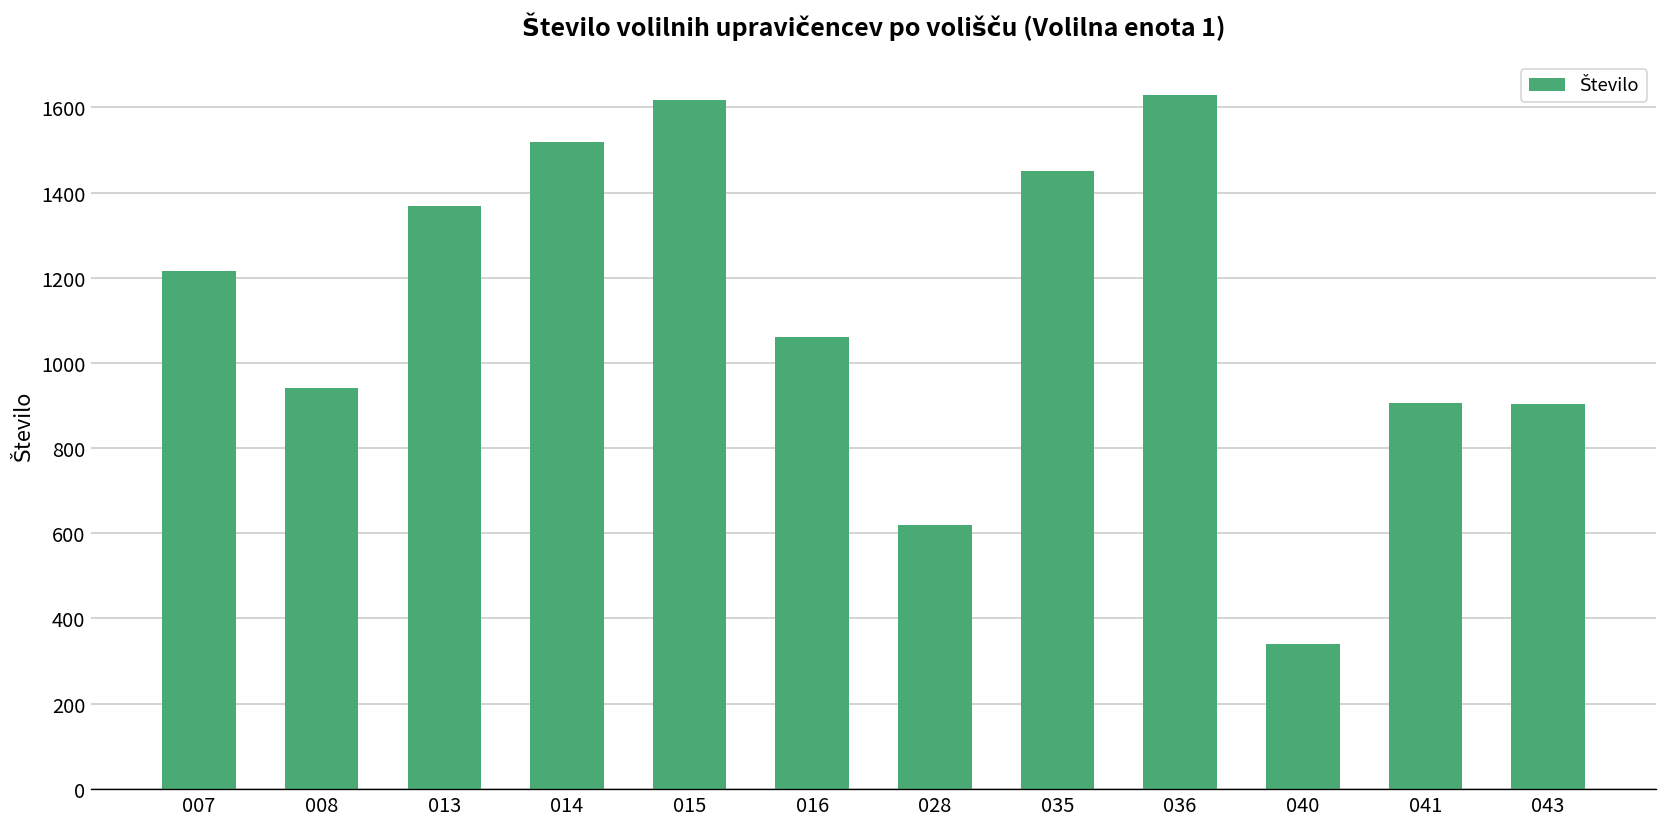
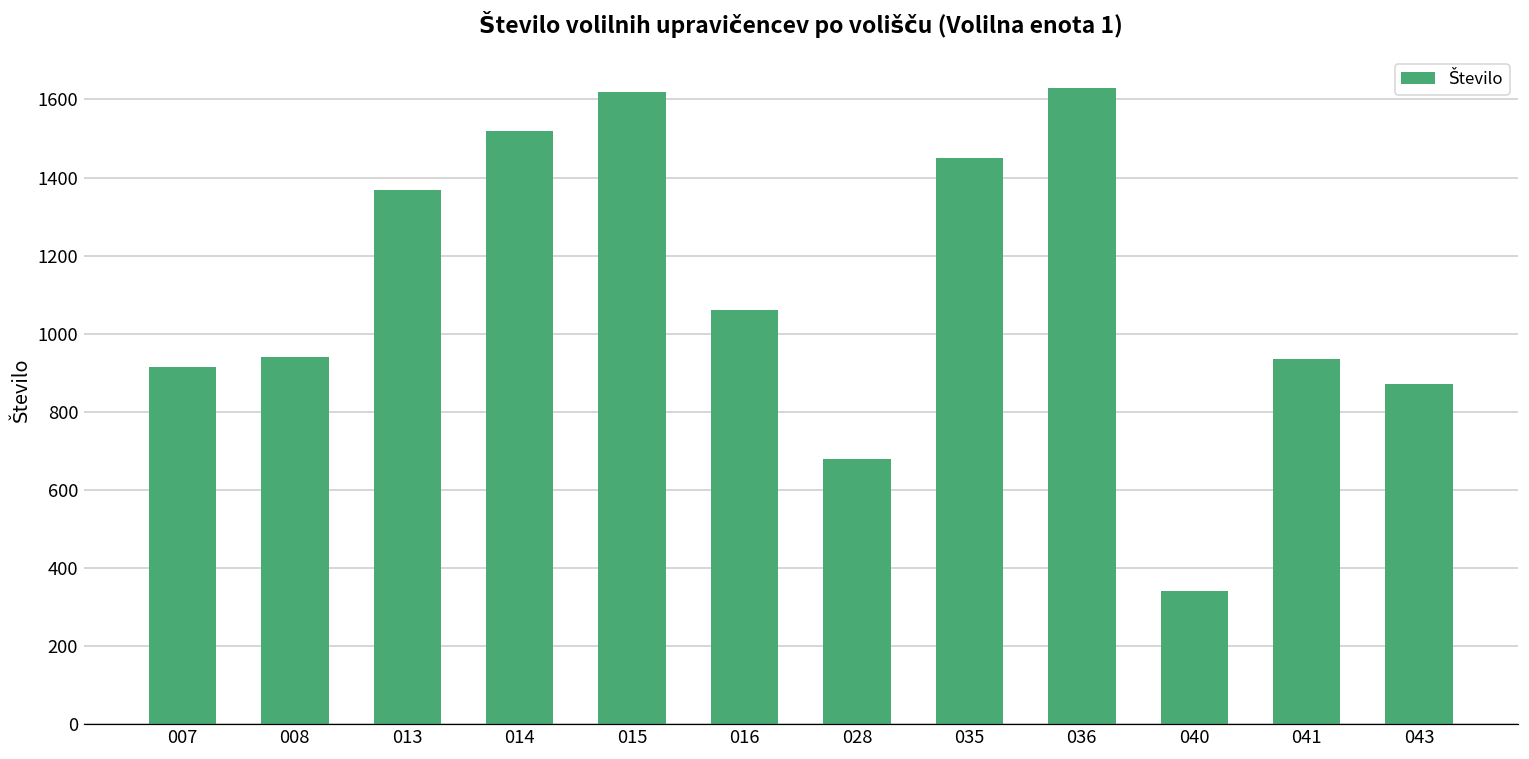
  {
-   "007": 1220,
+   "007": 920,
    "008": 940,
    "013": 1370,
    "014": 1520,
    "015": 1620,
    "016": 1060,
-   "028": 620,
+   "028": 680,
    "035": 1450,
    "036": 1630,
    "040": 340,
-   "041": 910,
-   "043": 900
+   "041": 940,
+   "043": 870
  }
